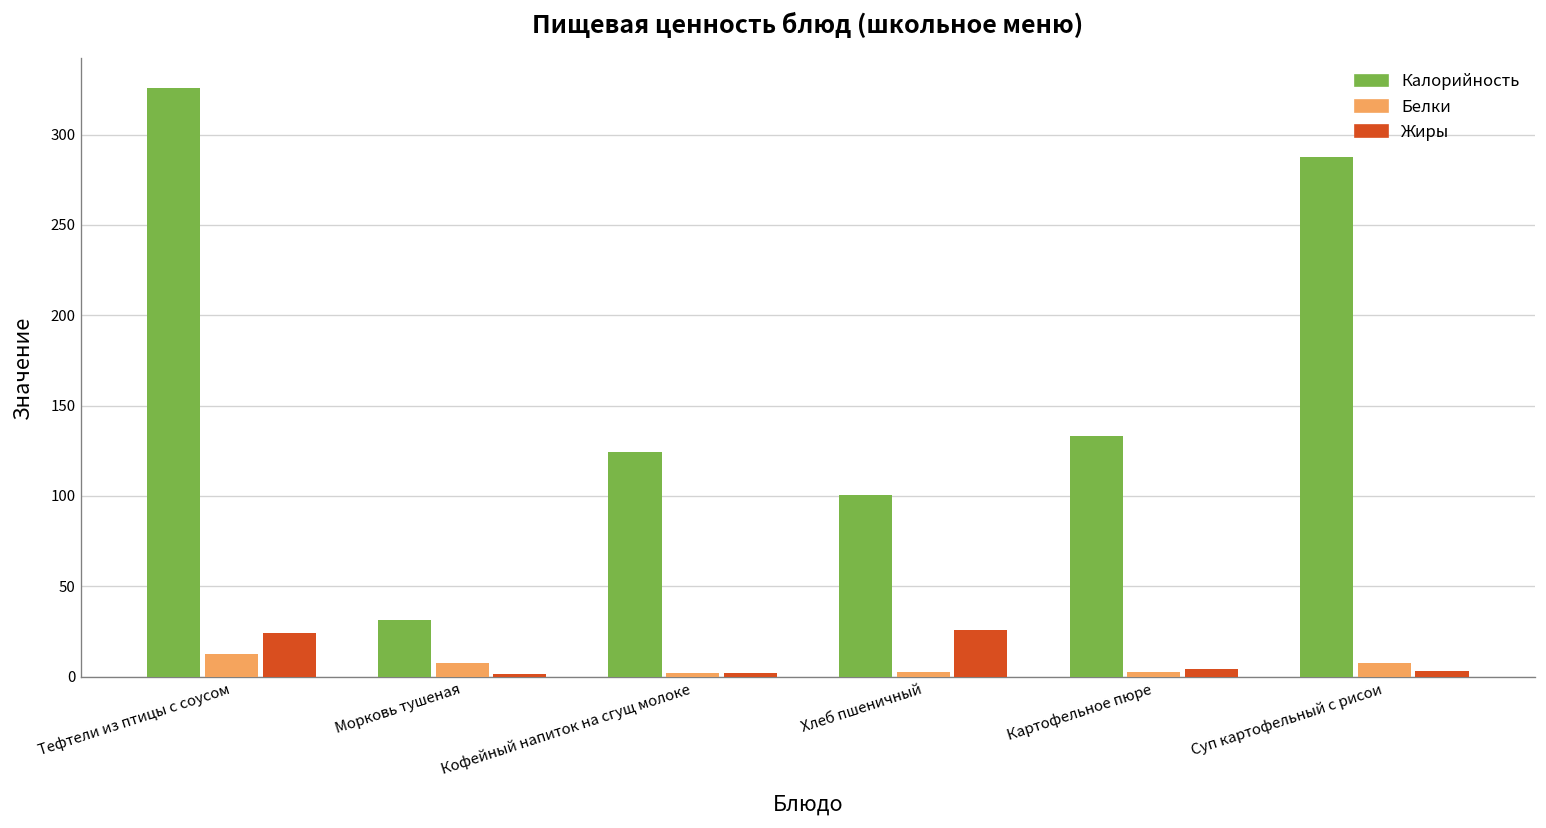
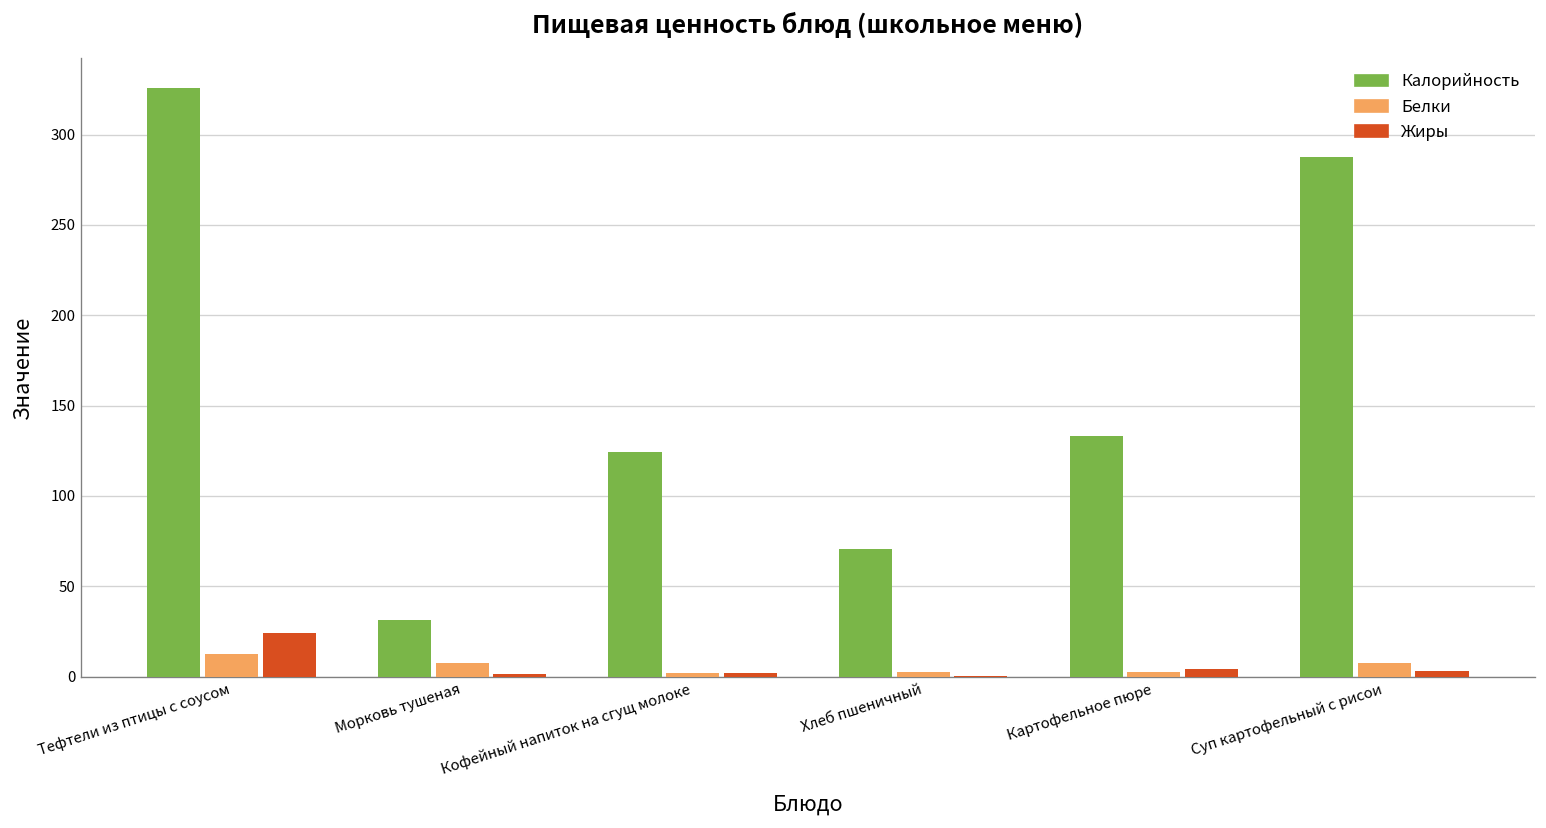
  {
    "Калорийность": {
      "Тефтели из птицы с соусом": 326,
      "Морковь тушеная": 31,
      "Кофейный напиток на сгущ молоке": 124,
-     "Хлеб пшеничный": 100,
+     "Хлеб пшеничный": 71,
      "Картофельное пюре": 133,
      "Суп картофельный с рисои": 287
    },
    "Белки": {
      "Тефтели из птицы с соусом": 13,
      "Морковь тушеная": 8,
      "Кофейный напиток на сгущ молоке": 2,
      "Хлеб пшеничный": 2,
      "Картофельное пюре": 3,
      "Суп картофельный с рисои": 8
    },
    "Жиры": {
      "Тефтели из птицы с соусом": 24,
      "Кофейный напиток на сгущ молоке": 2,
-     "Хлеб пшеничный": 26,
+     "Хлеб пшеничный": 0,
      "Картофельное пюре": 4,
      "Суп картофельный с рисои": 3
    }
  }
